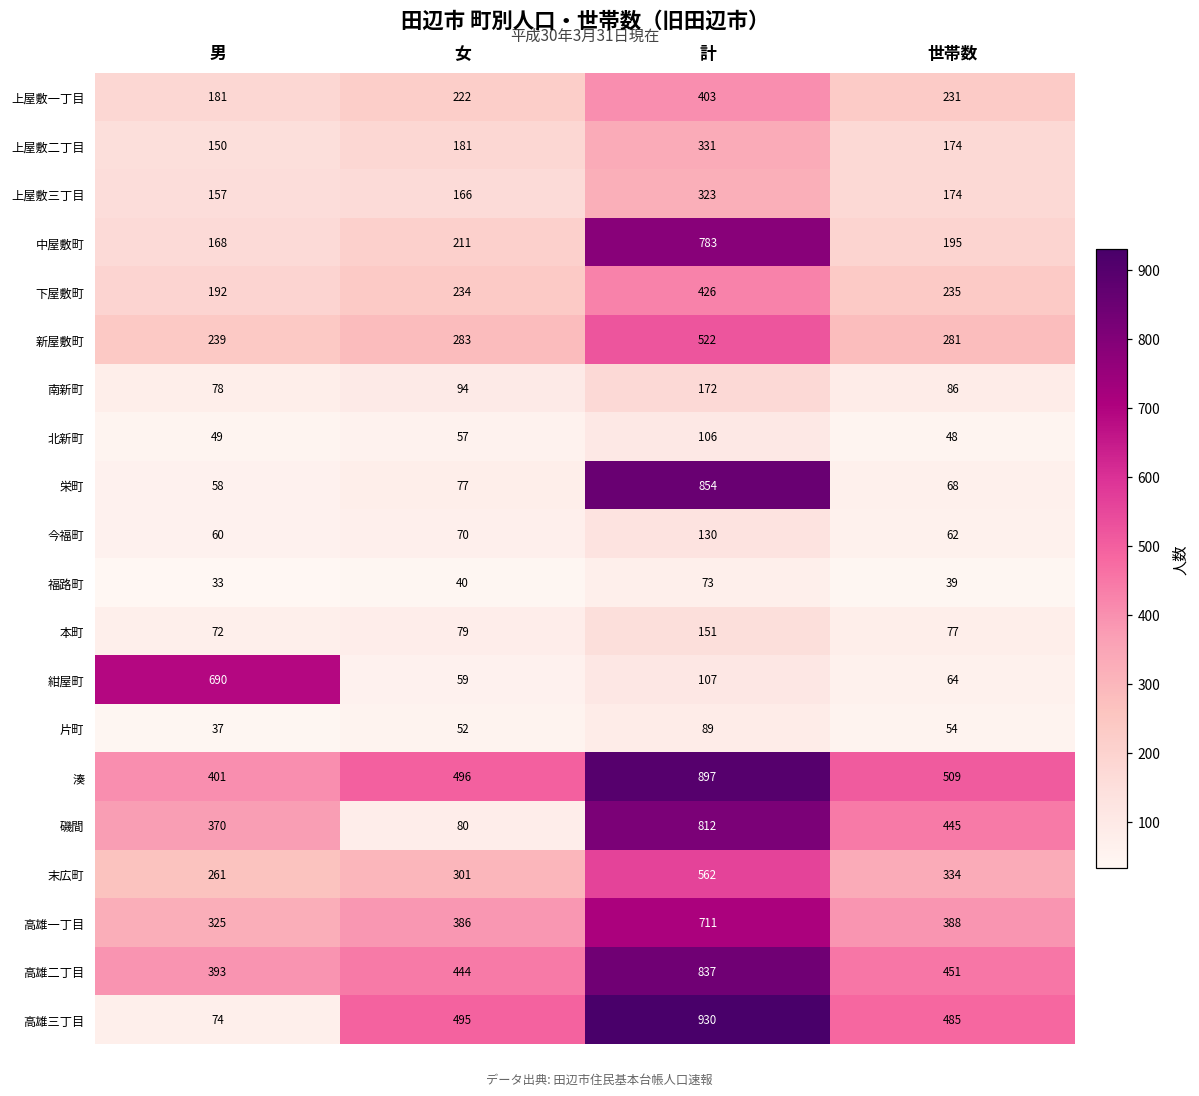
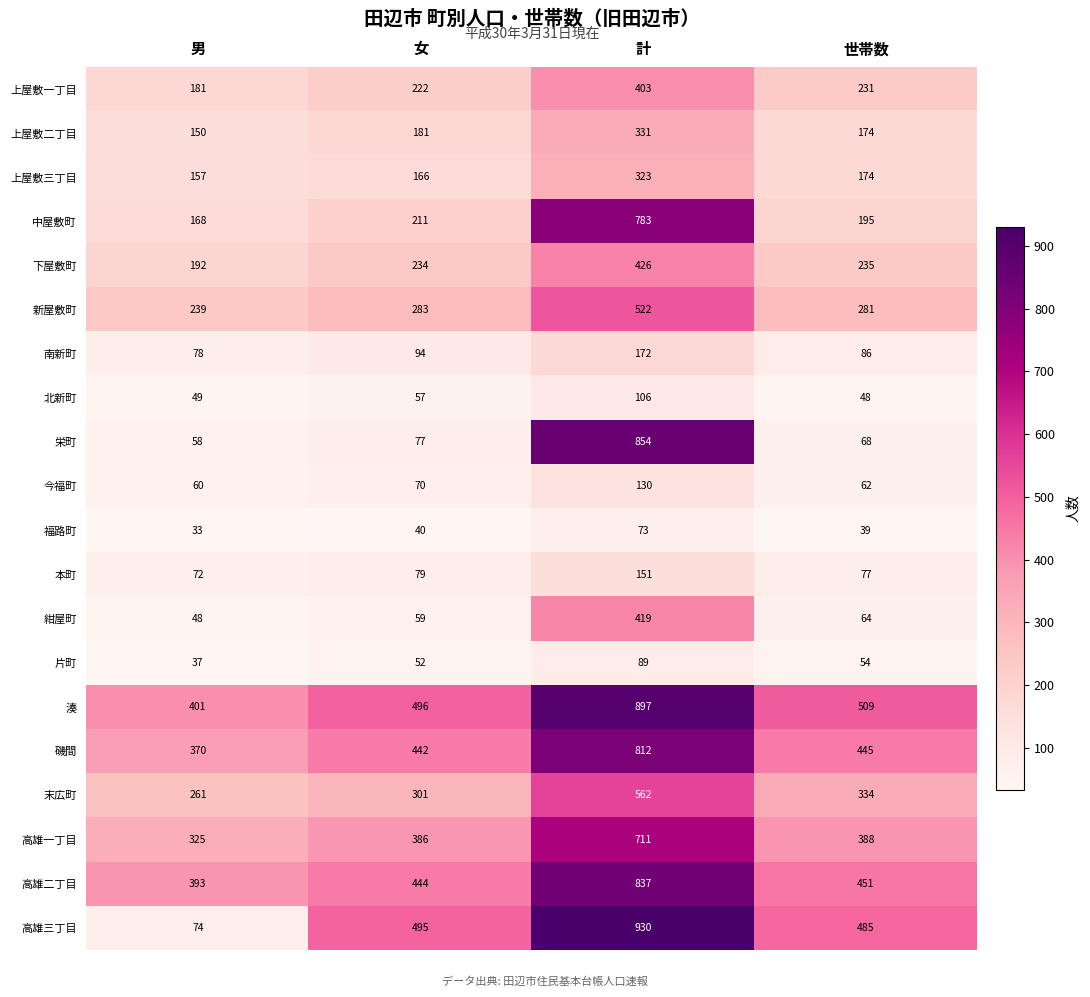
  {
    "上屋敷一丁目": {
      "男": 181,
      "女": 222,
      "計": 403,
      "世帯数": 231
    },
    "上屋敷二丁目": {
      "男": 150,
      "女": 181,
      "計": 331,
      "世帯数": 174
    },
    "上屋敷三丁目": {
      "男": 157,
      "女": 166,
      "計": 323,
      "世帯数": 174
    },
    "中屋敷町": {
      "男": 168,
      "女": 211,
      "計": 783,
      "世帯数": 195
    },
    "下屋敷町": {
      "男": 192,
      "女": 234,
      "計": 426,
      "世帯数": 235
    },
    "新屋敷町": {
      "男": 239,
      "女": 283,
      "計": 522,
      "世帯数": 281
    },
    "南新町": {
      "男": 78,
      "女": 94,
      "計": 172,
      "世帯数": 86
    },
    "北新町": {
      "男": 49,
      "女": 57,
      "計": 106,
      "世帯数": 48
    },
    "栄町": {
      "男": 58,
      "女": 77,
      "計": 854,
      "世帯数": 68
    },
    "今福町": {
      "男": 60,
      "女": 70,
      "計": 130,
      "世帯数": 62
    },
    "福路町": {
      "男": 33,
      "女": 40,
      "計": 73,
      "世帯数": 39
    },
    "本町": {
      "男": 72,
      "女": 79,
      "計": 151,
      "世帯数": 77
    },
    "紺屋町": {
-     "男": 690,
+     "男": 48,
      "女": 59,
-     "計": 107,
+     "計": 419,
      "世帯数": 64
    },
    "片町": {
      "男": 37,
      "女": 52,
      "計": 89,
      "世帯数": 54
    },
    "湊": {
      "男": 401,
      "女": 496,
      "計": 897,
      "世帯数": 509
    },
    "磯間": {
      "男": 370,
-     "女": 80,
+     "女": 442,
      "計": 812,
      "世帯数": 445
    },
    "末広町": {
      "男": 261,
      "女": 301,
      "計": 562,
      "世帯数": 334
    },
    "高雄一丁目": {
      "男": 325,
      "女": 386,
      "計": 711,
      "世帯数": 388
    },
    "高雄二丁目": {
      "男": 393,
      "女": 444,
      "計": 837,
      "世帯数": 451
    },
    "高雄三丁目": {
      "男": 74,
      "女": 495,
      "計": 930,
      "世帯数": 485
    }
  }
